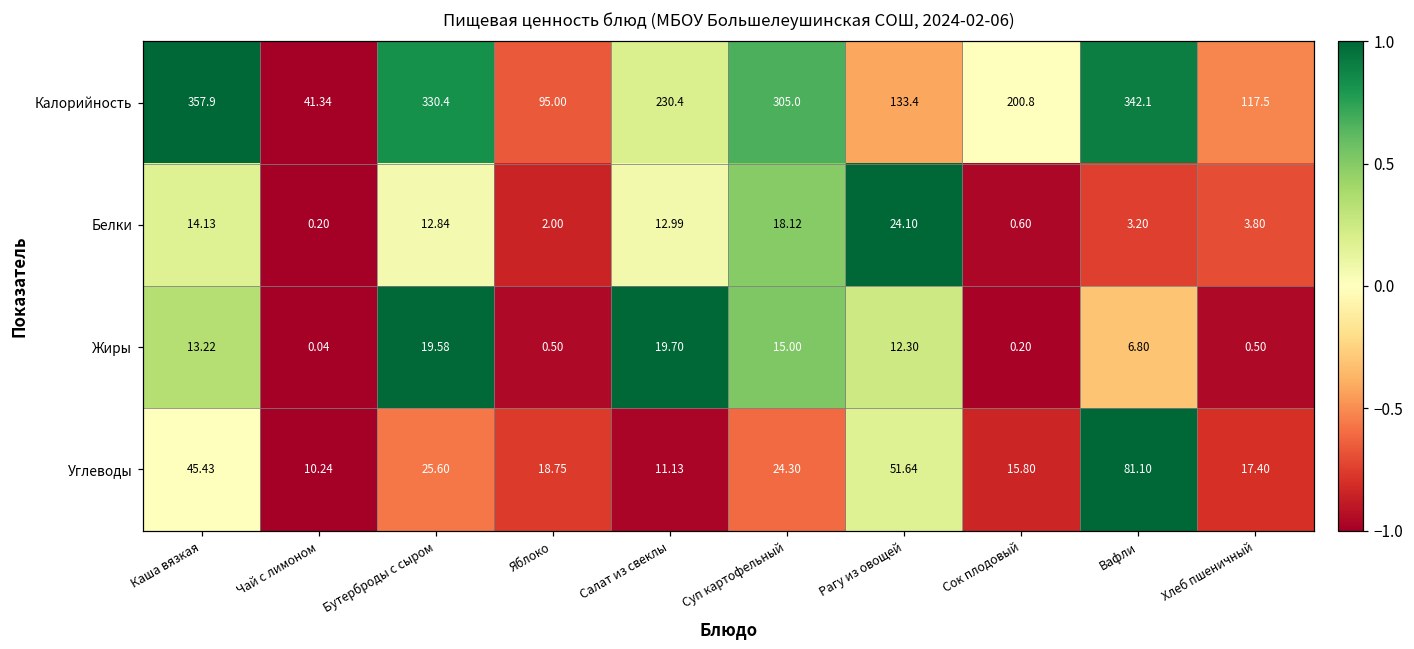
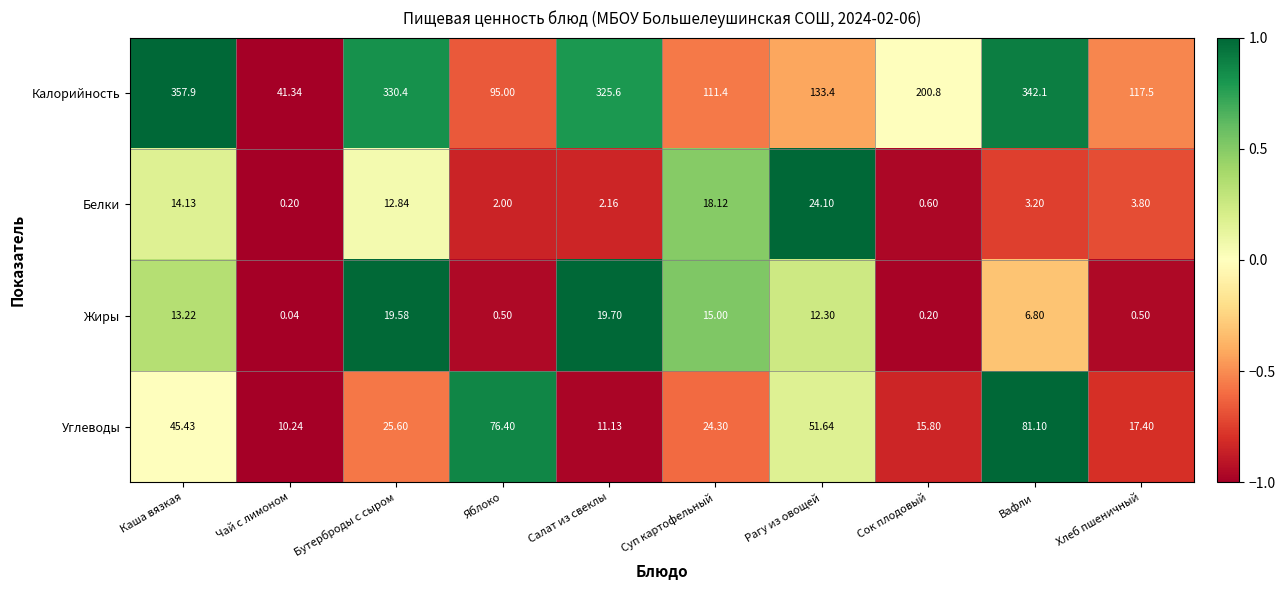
  {
    "Калорийность": {
      "Каша вязкая": 357.9,
      "Чай с лимоном": 41.34,
      "Бутерброды с сыром": 330.4,
      "Яблоко": 95.00,
-     "Салат из свеклы": 230.4,
-     "Суп картофельный": 305.0,
+     "Салат из свеклы": 325.6,
+     "Суп картофельный": 111.4,
      "Рагу из овощей": 133.4,
      "Сок плодовый": 200.8,
      "Вафли": 342.1,
      "Хлеб пшеничный": 117.5
    },
    "Белки": {
      "Каша вязкая": 14.13,
      "Чай с лимоном": 0.20,
      "Бутерброды с сыром": 12.84,
      "Яблоко": 2.00,
-     "Салат из свеклы": 12.99,
+     "Салат из свеклы": 2.16,
      "Суп картофельный": 18.12,
      "Рагу из овощей": 24.10,
      "Сок плодовый": 0.60,
      "Вафли": 3.20,
      "Хлеб пшеничный": 3.80
    },
    "Жиры": {
      "Каша вязкая": 13.22,
      "Чай с лимоном": 0.04,
      "Бутерброды с сыром": 19.58,
      "Яблоко": 0.50,
      "Салат из свеклы": 19.70,
      "Суп картофельный": 15.00,
      "Рагу из овощей": 12.30,
      "Сок плодовый": 0.20,
      "Вафли": 6.80,
      "Хлеб пшеничный": 0.50
    },
    "Углеводы": {
      "Каша вязкая": 45.43,
      "Чай с лимоном": 10.24,
      "Бутерброды с сыром": 25.60,
-     "Яблоко": 18.75,
+     "Яблоко": 76.40,
      "Салат из свеклы": 11.13,
      "Суп картофельный": 24.30,
      "Рагу из овощей": 51.64,
      "Сок плодовый": 15.80,
      "Вафли": 81.10,
      "Хлеб пшеничный": 17.40
    }
  }
